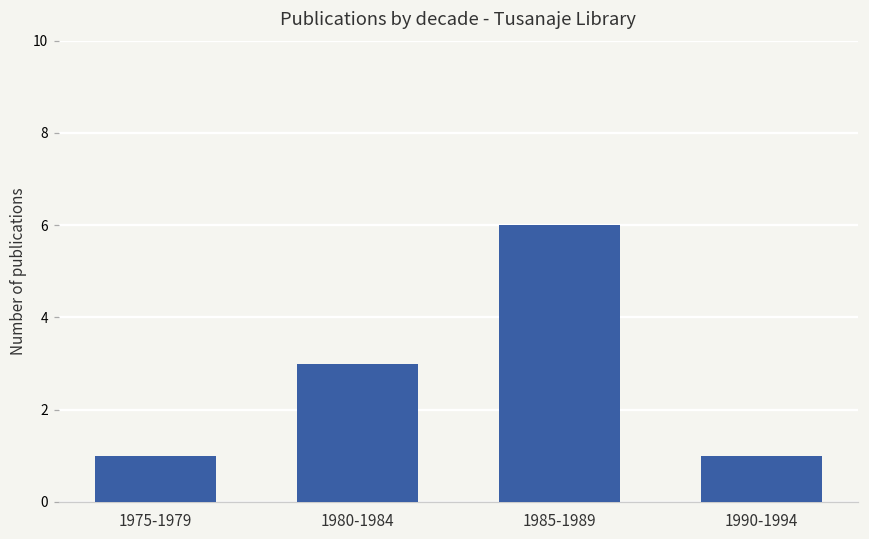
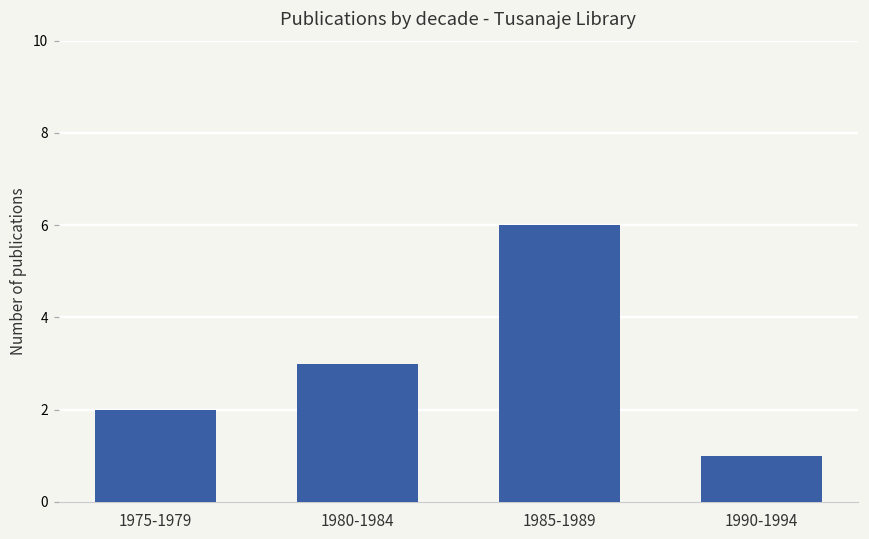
  {
-   "1975-1979": 1,
+   "1975-1979": 2,
    "1980-1984": 3,
    "1985-1989": 6,
    "1990-1994": 1
  }
